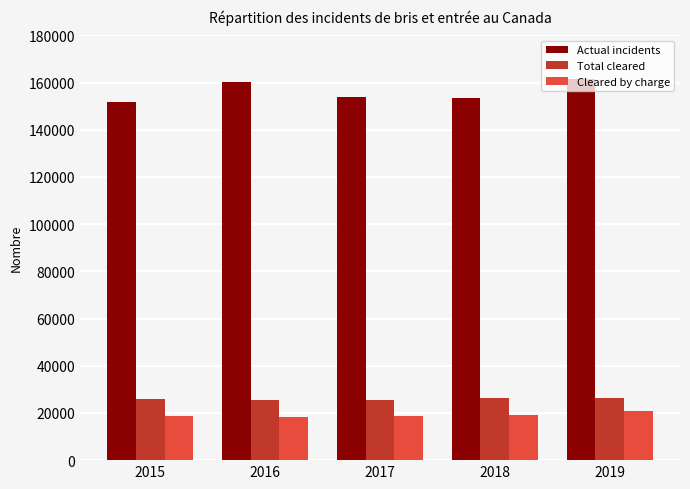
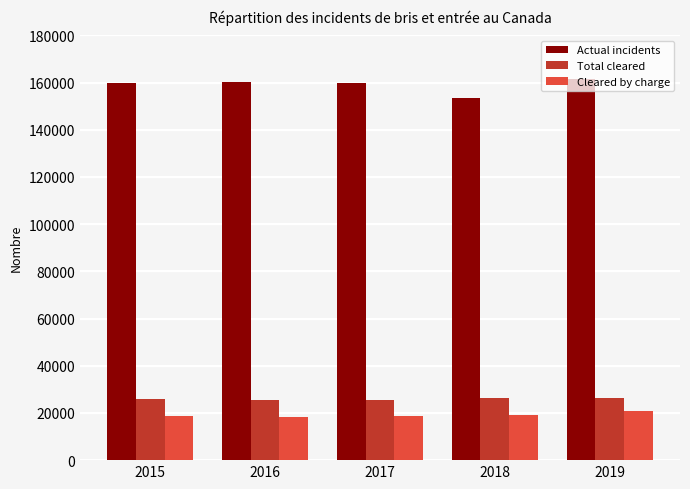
  {
    "Actual incidents": {
-     "2015": 152000,
+     "2015": 160000,
      "2016": 160000,
-     "2017": 154000,
+     "2017": 160000,
      "2018": 154000
    }
  }
